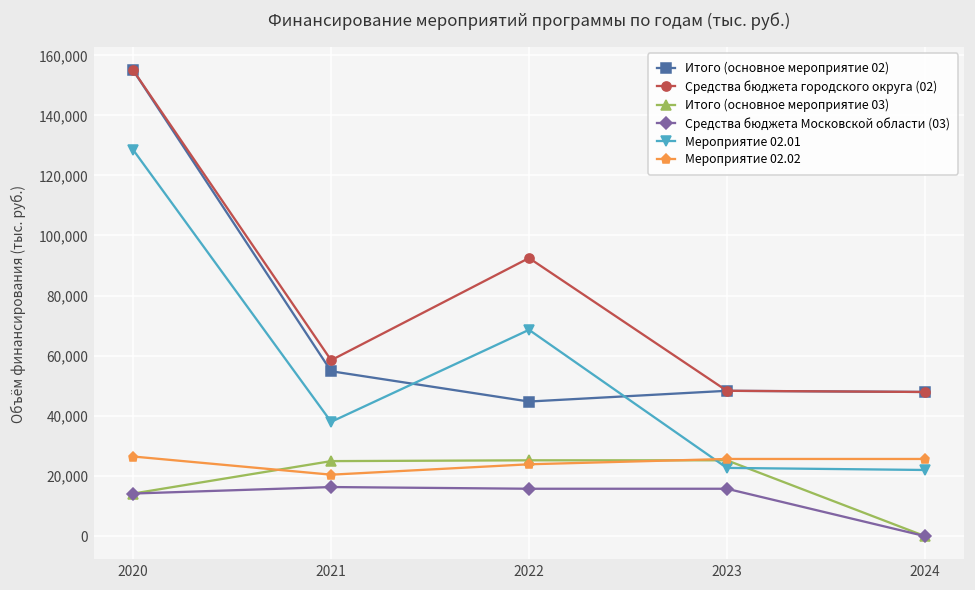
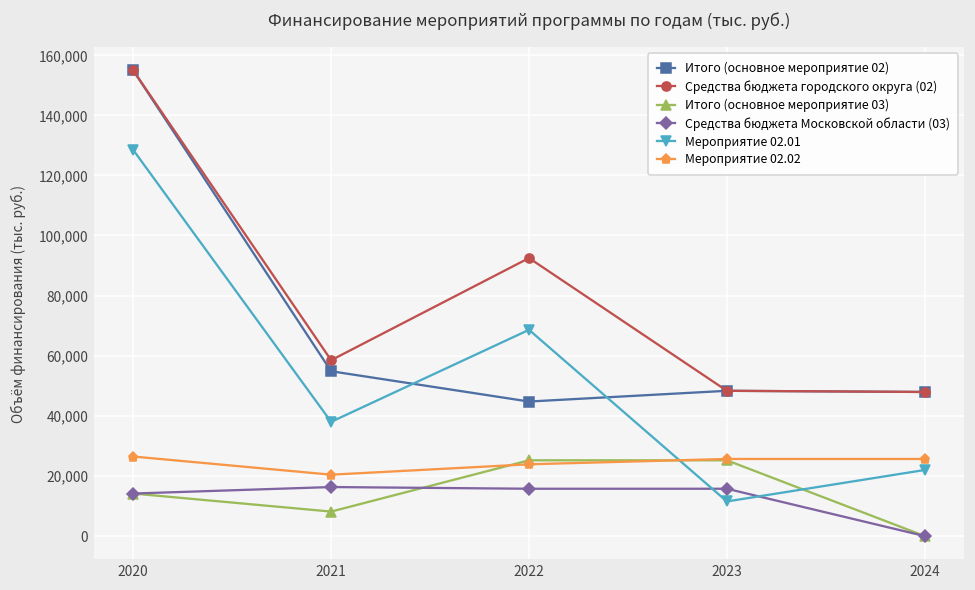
  {
    "Средства бюджета городского округа (02)": {
      "2021": "58,000",
      "2022": "92,000"
    },
    "Итого (основное мероприятие 03)": {
-     "2021": "25,000",
+     "2021": "8,000",
      "2022": "25,000"
    },
    "Мероприятие 02.01": {
      "2020": "128,000",
      "2021": "38,000",
      "2022": "69,000",
-     "2023": "23,000",
+     "2023": "12,000",
      "2024": "22,000"
    },
    "Мероприятие 02.02": {
      "2020": "26,000",
      "2021": "20,000",
      "2022": "24,000",
      "2024": "26,000"
    }
  }
